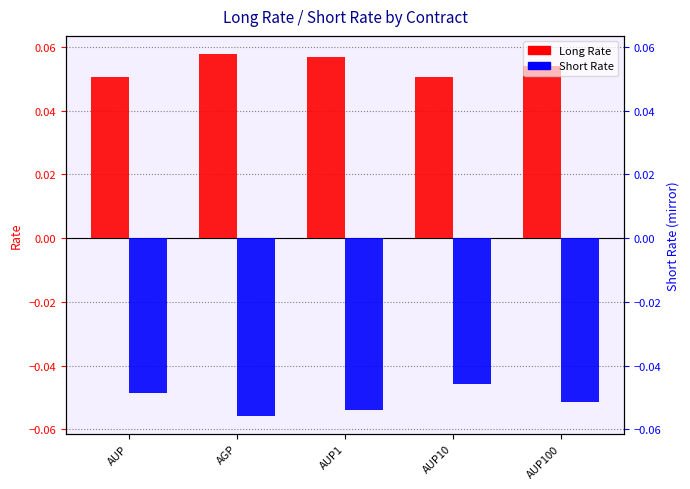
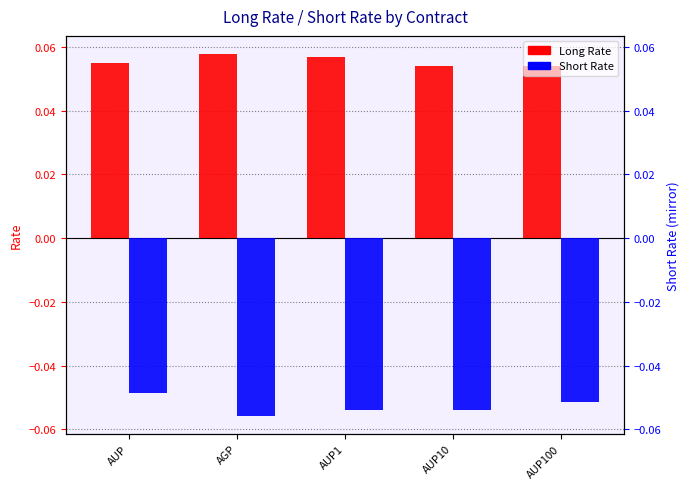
  {
    "Long Rate": {
-     "AUP": 0.051,
+     "AUP": 0.055,
      "AGP": 0.058,
      "AUP1": 0.057,
-     "AUP10": 0.051
+     "AUP10": 0.054
    },
    "Short Rate": {
      "AUP": -0.049,
      "AGP": -0.056,
      "AUP1": -0.054,
-     "AUP10": -0.046,
+     "AUP10": -0.054,
      "AUP100": -0.051
    }
  }
